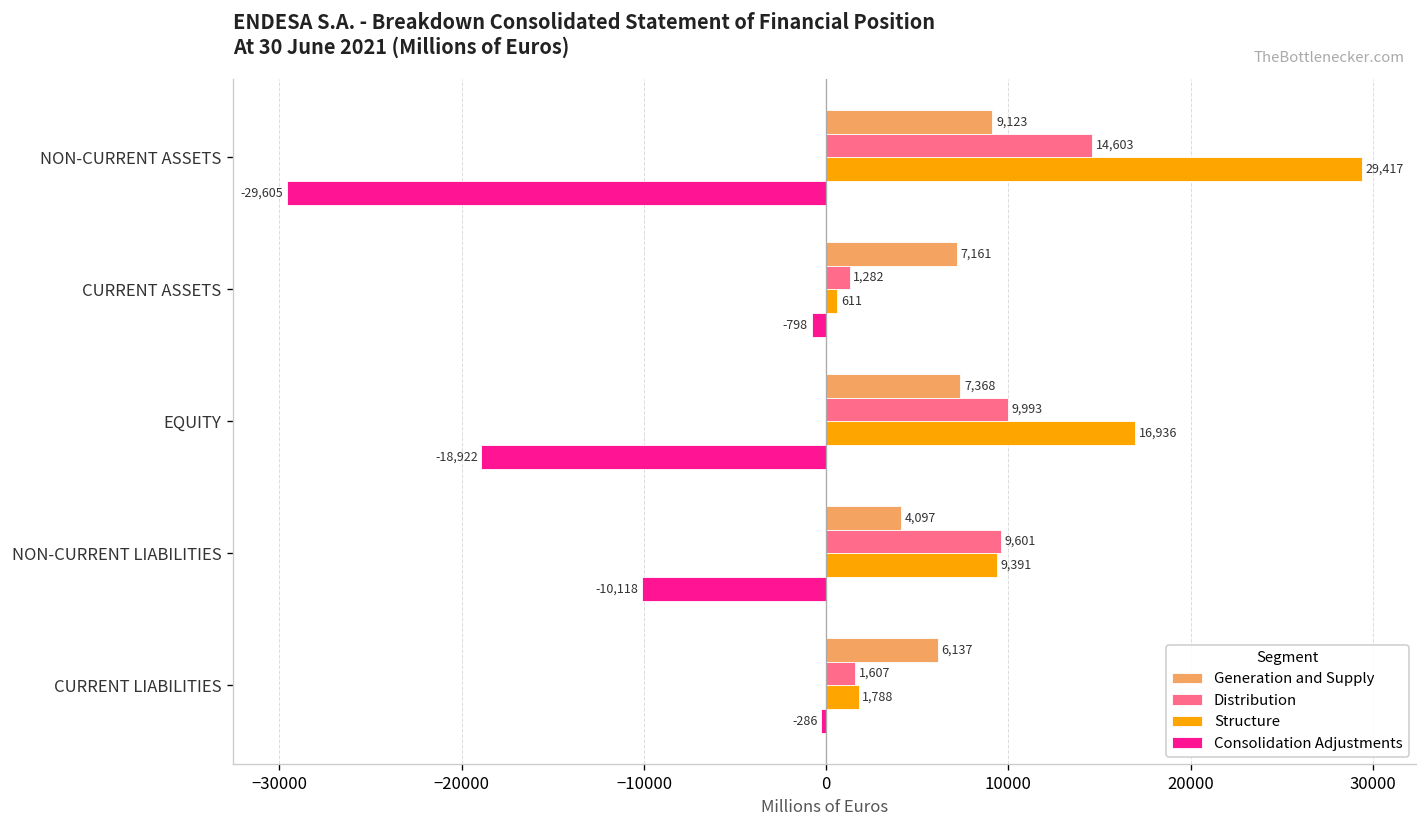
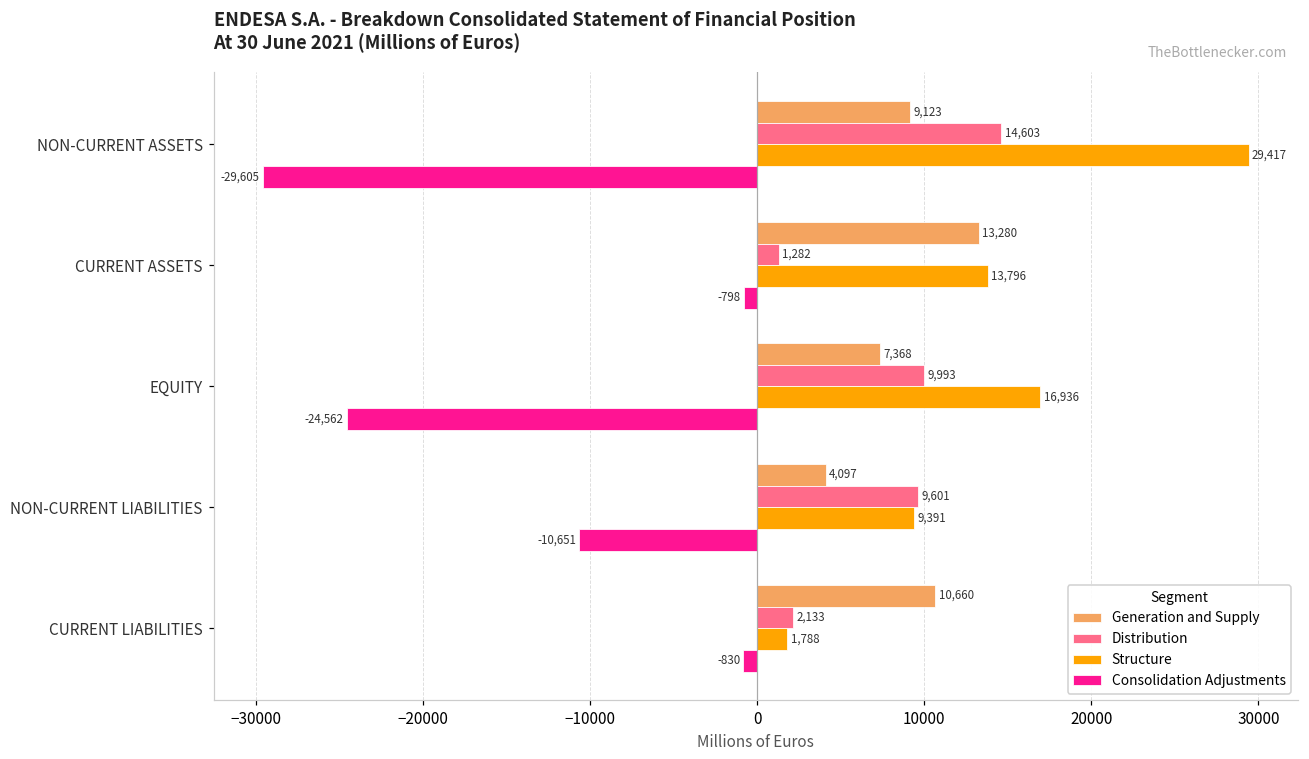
  {
    "Generation and Supply": {
      "NON-CURRENT ASSETS": "9,123",
-     "CURRENT ASSETS": "7,161",
+     "CURRENT ASSETS": "13,280",
      "EQUITY": "7,368",
      "NON-CURRENT LIABILITIES": "4,097",
-     "CURRENT LIABILITIES": "6,137"
+     "CURRENT LIABILITIES": "10,660"
    },
    "Distribution": {
      "NON-CURRENT ASSETS": "14,603",
      "CURRENT ASSETS": "1,282",
      "EQUITY": "9,993",
      "NON-CURRENT LIABILITIES": "9,601",
-     "CURRENT LIABILITIES": "1,607"
+     "CURRENT LIABILITIES": "2,133"
    },
    "Structure": {
      "NON-CURRENT ASSETS": "29,417",
-     "CURRENT ASSETS": "611",
+     "CURRENT ASSETS": "13,796",
      "EQUITY": "16,936",
      "NON-CURRENT LIABILITIES": "9,391",
      "CURRENT LIABILITIES": "1,788"
    },
    "Consolidation Adjustments": {
      "NON-CURRENT ASSETS": "-29,605",
      "CURRENT ASSETS": "-798",
-     "EQUITY": "-18,922",
-     "NON-CURRENT LIABILITIES": "-10,118",
-     "CURRENT LIABILITIES": "-286"
+     "EQUITY": "-24,562",
+     "NON-CURRENT LIABILITIES": "-10,651",
+     "CURRENT LIABILITIES": "-830"
    }
  }
